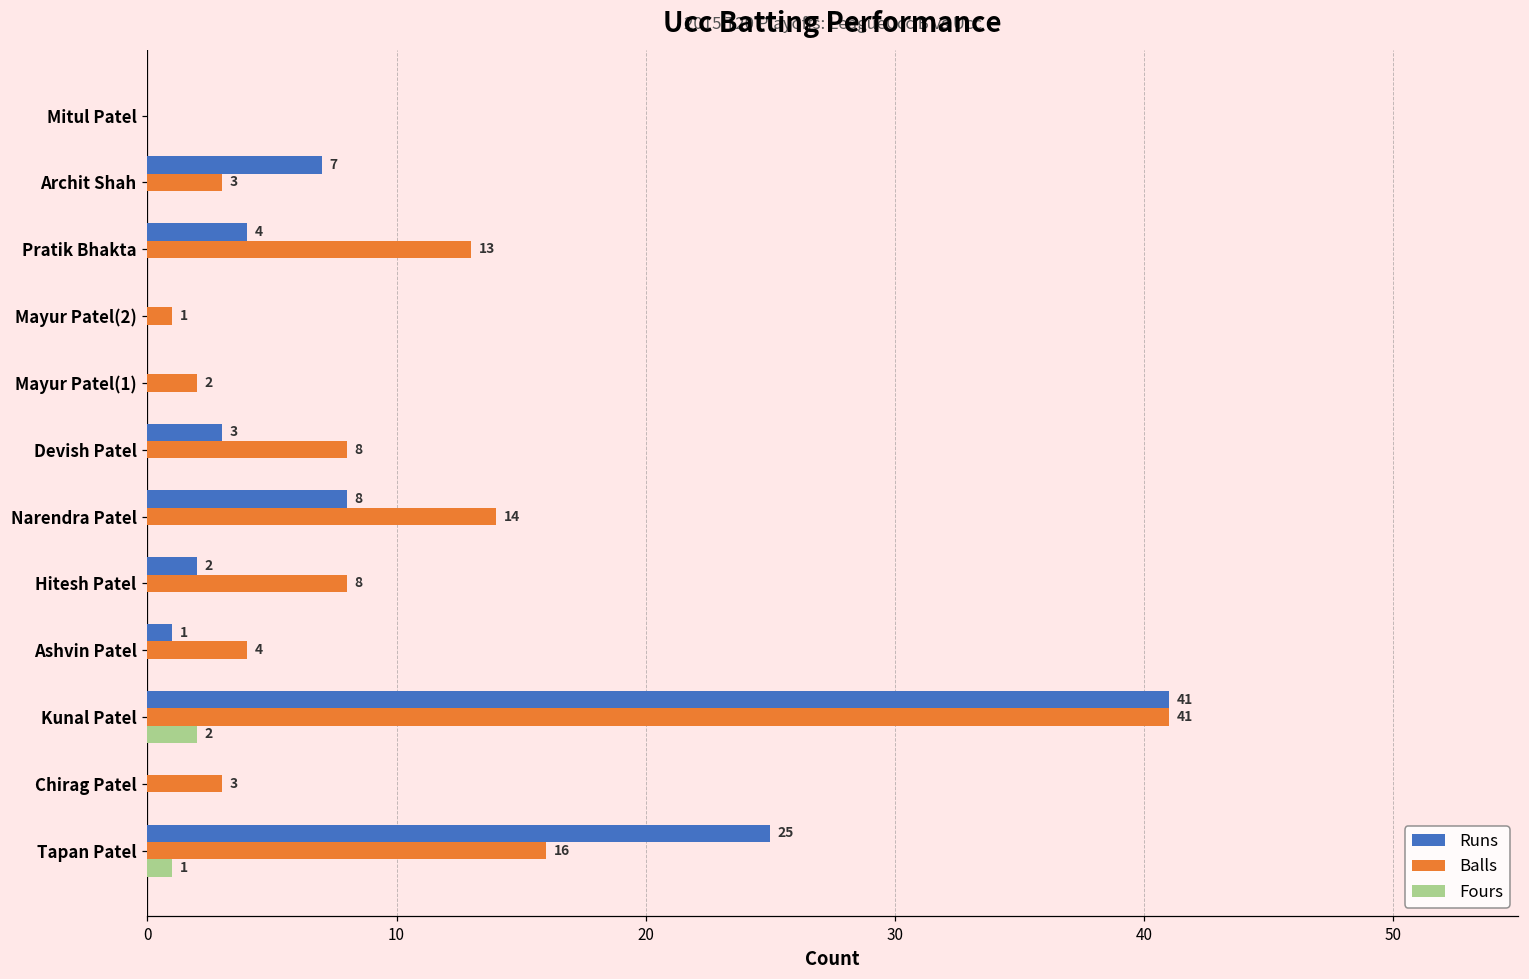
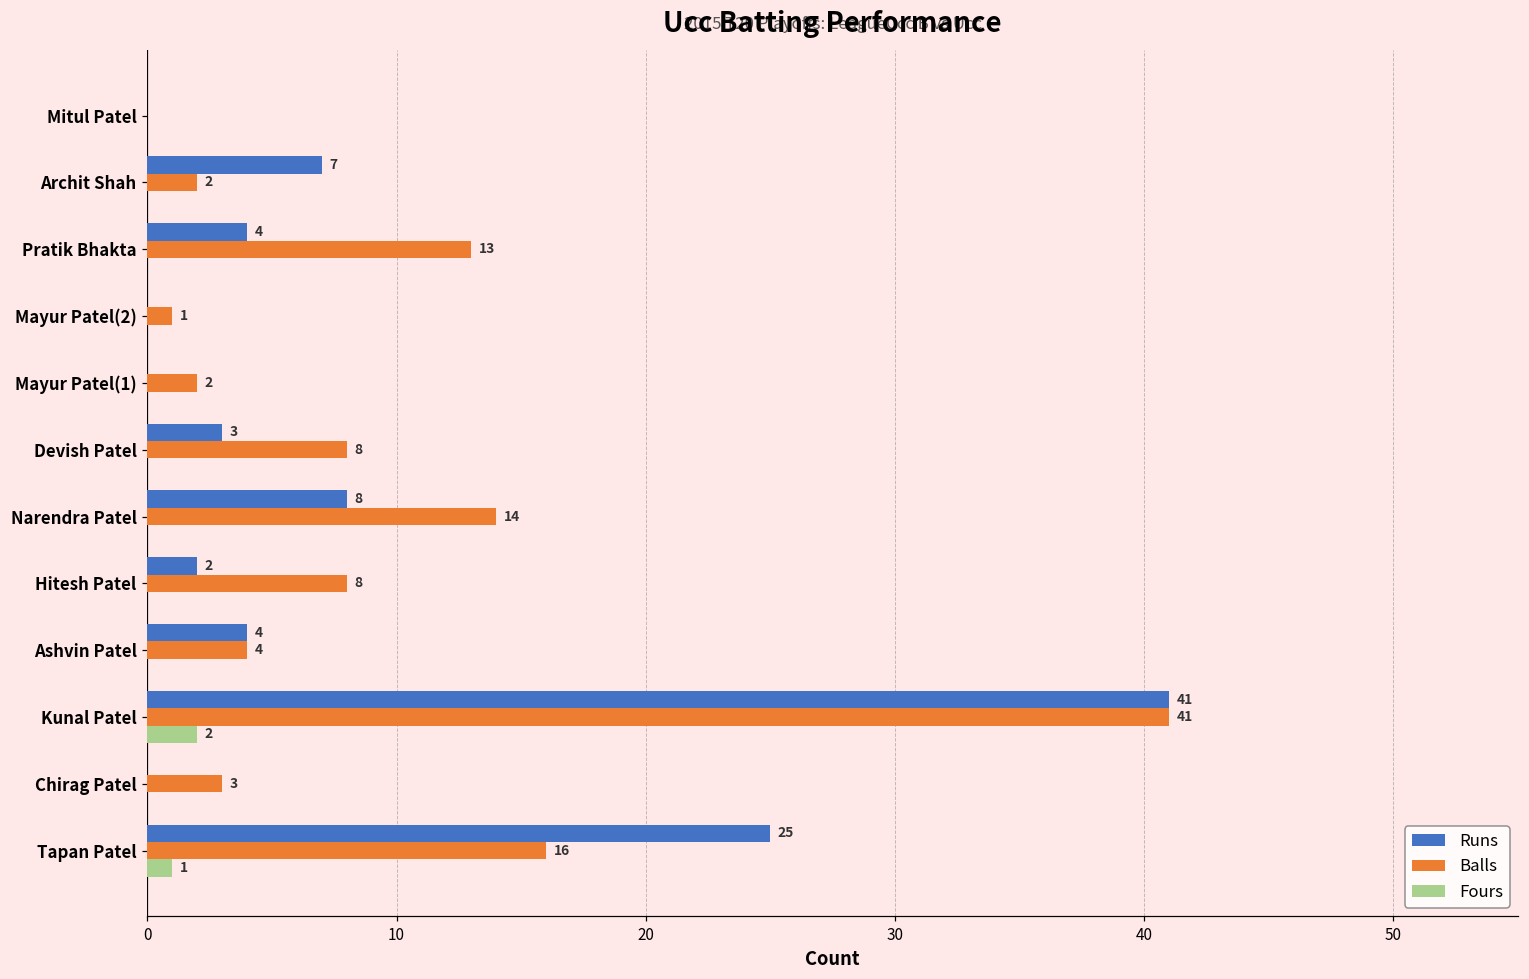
  {
    "Runs": {
      "Archit Shah": 7,
      "Pratik Bhakta": 4,
      "Devish Patel": 3,
      "Narendra Patel": 8,
      "Hitesh Patel": 2,
-     "Ashvin Patel": 1,
+     "Ashvin Patel": 4,
      "Kunal Patel": 41,
      "Tapan Patel": 25
    },
    "Balls": {
-     "Archit Shah": 3,
+     "Archit Shah": 2,
      "Pratik Bhakta": 13,
      "Mayur Patel(2)": 1,
      "Mayur Patel(1)": 2,
      "Devish Patel": 8,
      "Narendra Patel": 14,
      "Hitesh Patel": 8,
      "Ashvin Patel": 4,
      "Kunal Patel": 41,
      "Chirag Patel": 3,
      "Tapan Patel": 16
    },
    "Fours": {
      "Kunal Patel": 2,
      "Tapan Patel": 1
    }
  }
